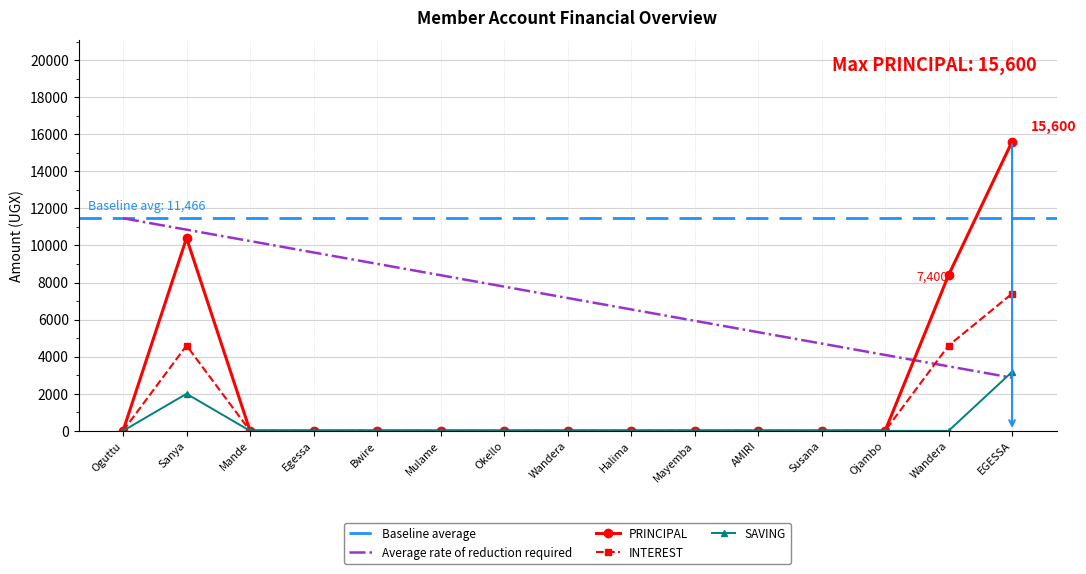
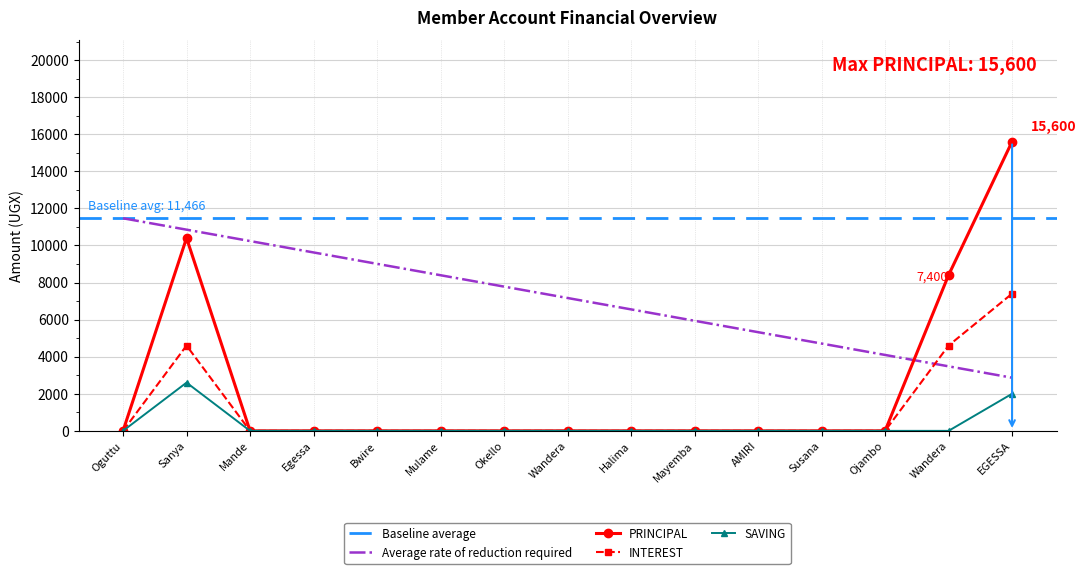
  {
    "Average rate of reduction required": {
      "Oguttu": "11,466"
    },
    "SAVING": {
-     "Sanya": "2000",
-     "EGESSA": "3200"
+     "Sanya": "2600",
+     "EGESSA": "2000"
    }
  }
